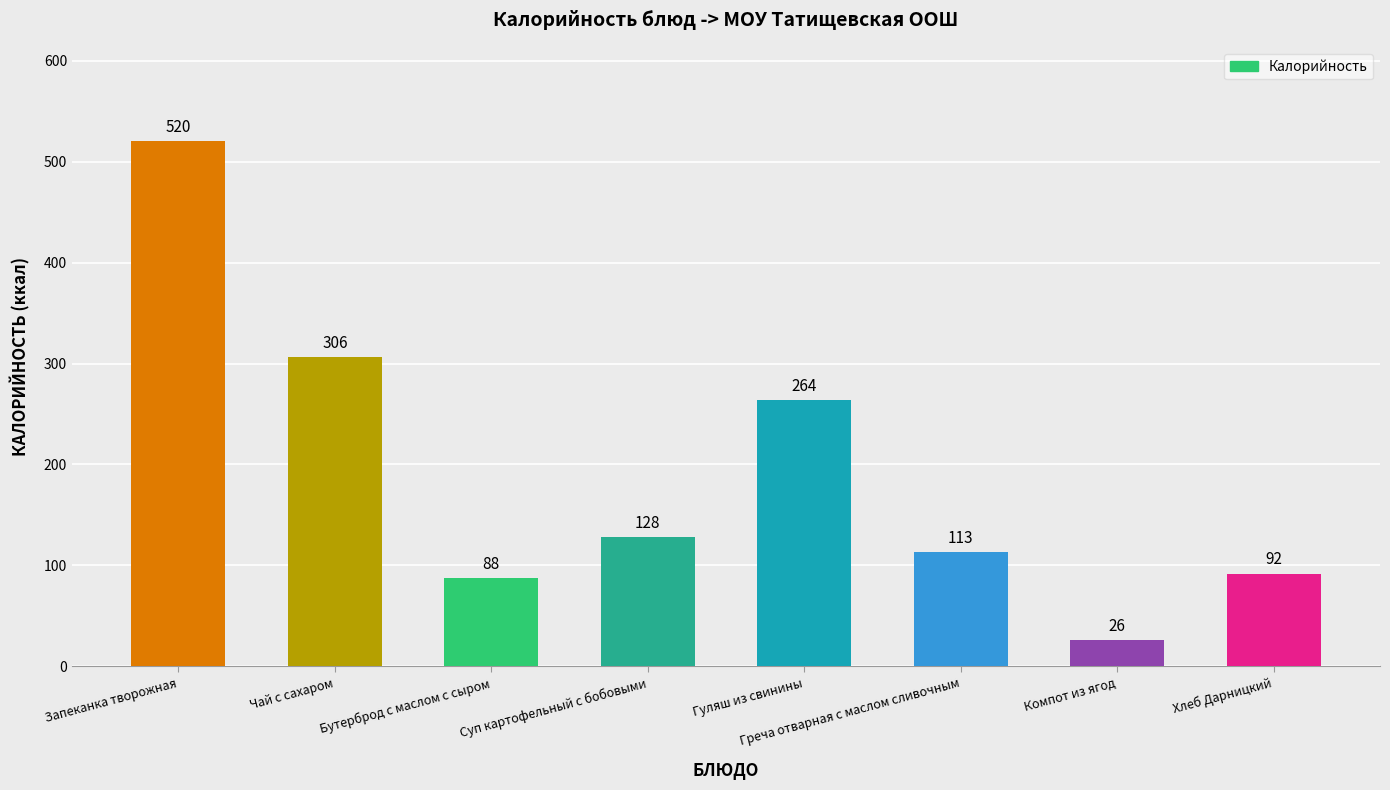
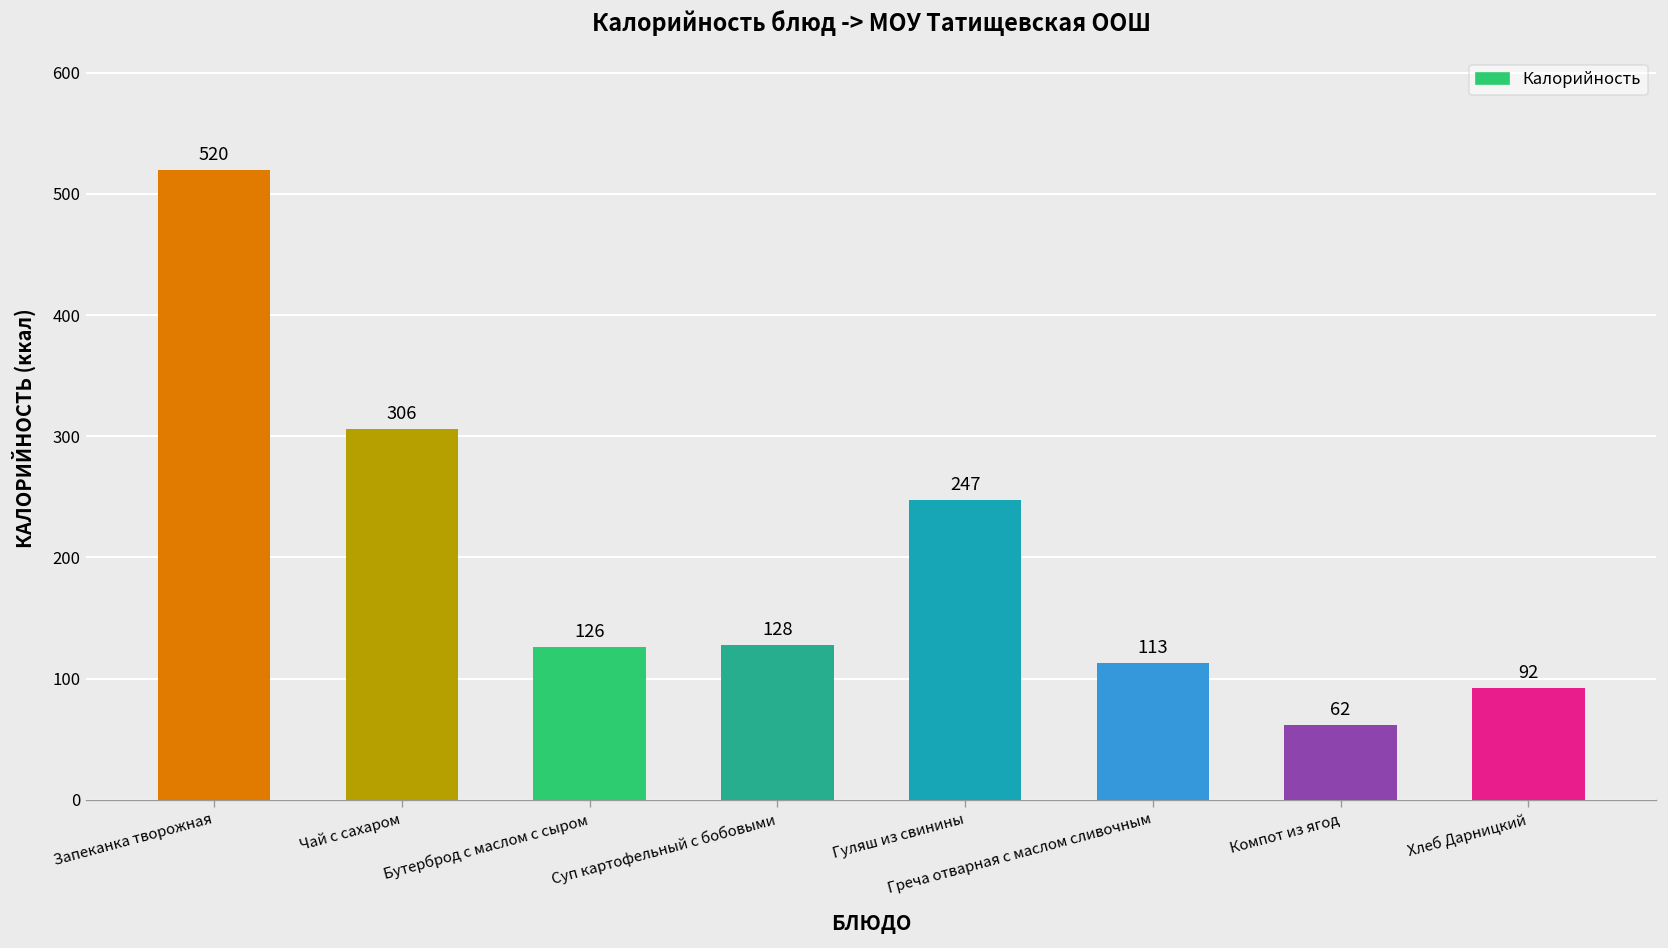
  {
    "Запеканка творожная": 520,
    "Чай с сахаром": 306,
-   "Бутерброд с маслом с сыром": 88,
+   "Бутерброд с маслом с сыром": 126,
    "Суп картофельный с бобовыми": 128,
-   "Гуляш из свинины": 264,
+   "Гуляш из свинины": 247,
    "Греча отварная с маслом сливочным": 113,
-   "Компот из ягод": 26,
+   "Компот из ягод": 62,
    "Хлеб Дарницкий": 92
  }
